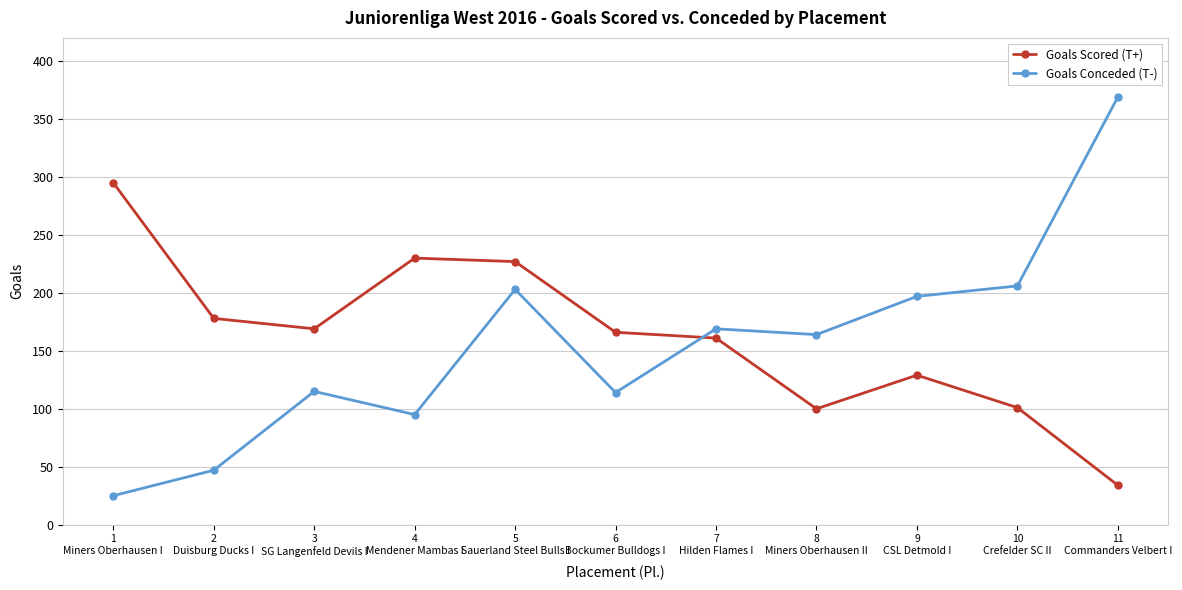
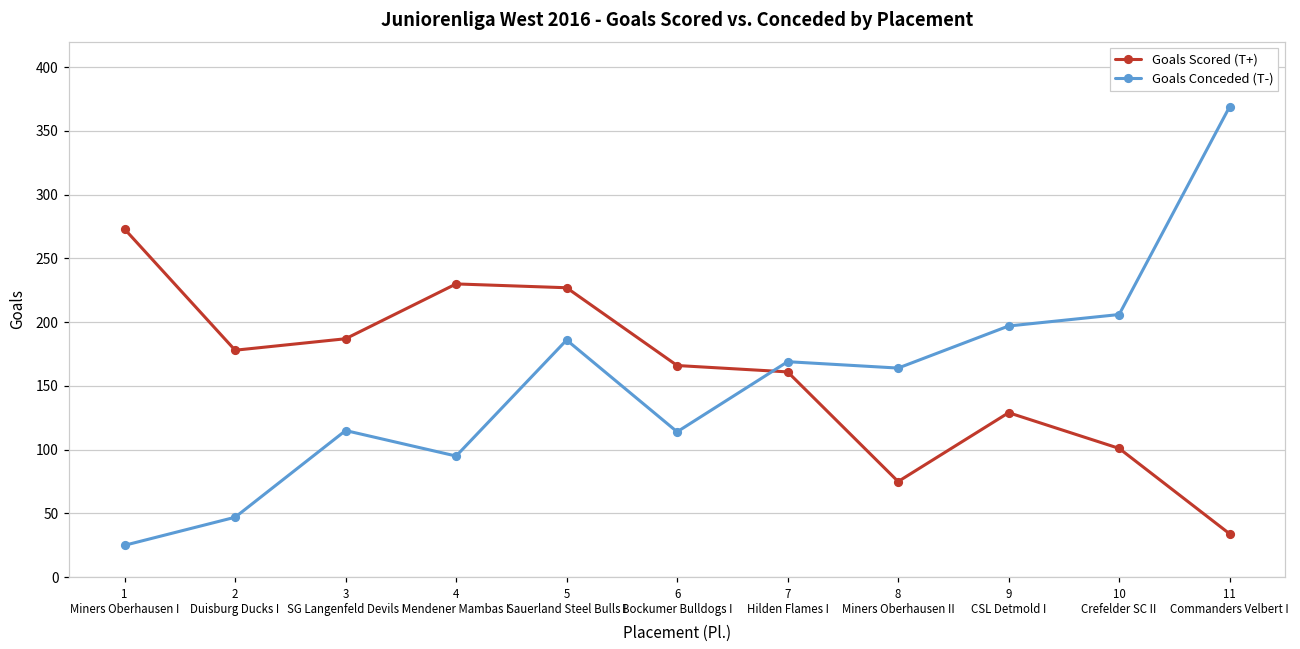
  {
    "Goals Scored (T+)": {
-     "1 Miners Oberhausen I": 295,
+     "1 Miners Oberhausen I": 273,
      "2 Duisburg Ducks I": 178,
-     "3 SG Langenfeld Devils I": 169,
+     "3 SG Langenfeld Devils I": 187,
      "4 Mendener Mambas I": 230,
      "5 Sauerland Steel Bulls I": 227,
      "6 Bockumer Bulldogs I": 166,
      "7 Hilden Flames I": 161,
-     "8 Miners Oberhausen II": 100,
+     "8 Miners Oberhausen II": 75,
      "9 CSL Detmold I": 129,
      "10 Crefelder SC II": 101,
      "11 Commanders Velbert I": 34
    },
    "Goals Conceded (T-)": {
      "1 Miners Oberhausen I": 25,
      "2 Duisburg Ducks I": 47,
      "3 SG Langenfeld Devils I": 115,
      "4 Mendener Mambas I": 95,
-     "5 Sauerland Steel Bulls I": 203,
+     "5 Sauerland Steel Bulls I": 186,
      "6 Bockumer Bulldogs I": 114,
      "7 Hilden Flames I": 169,
      "8 Miners Oberhausen II": 164,
      "9 CSL Detmold I": 197,
      "10 Crefelder SC II": 206,
      "11 Commanders Velbert I": 369
    }
  }
